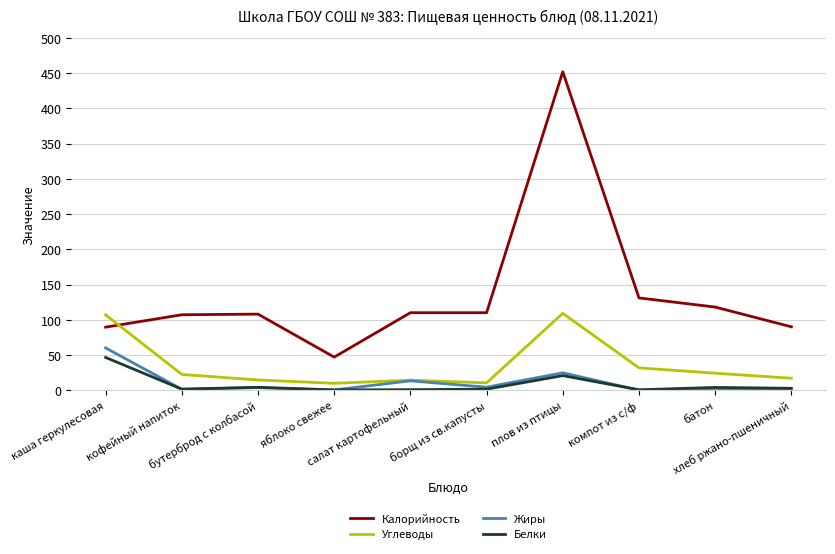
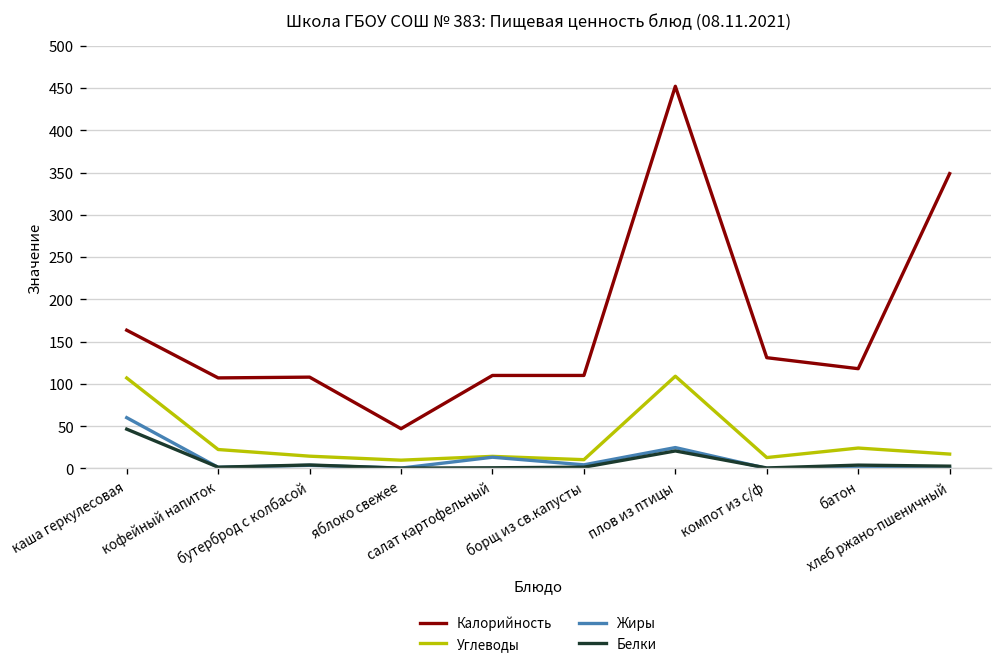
  {
    "Калорийность": {
-     "каша геркулесовая": 90,
+     "каша геркулесовая": 160,
      "кофейный напиток": 110,
      "бутерброд с колбасой": 110,
      "яблоко свежее": 50,
      "салат картофельный": 110,
      "борщ из св.капусты": 110,
      "плов из птицы": 450,
      "компот из с/ф": 130,
      "батон": 120,
-     "хлеб ржано-пшеничный": 90
+     "хлеб ржано-пшеничный": 350
    },
    "Углеводы": {
      "каша геркулесовая": 110,
      "кофейный напиток": 20,
      "бутерброд с колбасой": 10,
      "яблоко свежее": 10,
      "борщ из св.капусты": 10,
      "плов из птицы": 110,
-     "компот из с/ф": 30,
+     "компот из с/ф": 10,
      "батон": 20,
      "хлеб ржано-пшеничный": 20
    },
    "Жиры": {
      "каша геркулесовая": 60,
      "плов из птицы": 20
    },
    "Белки": {
      "каша геркулесовая": 50,
      "салат картофельный": 0,
      "плов из птицы": 20
    }
  }
